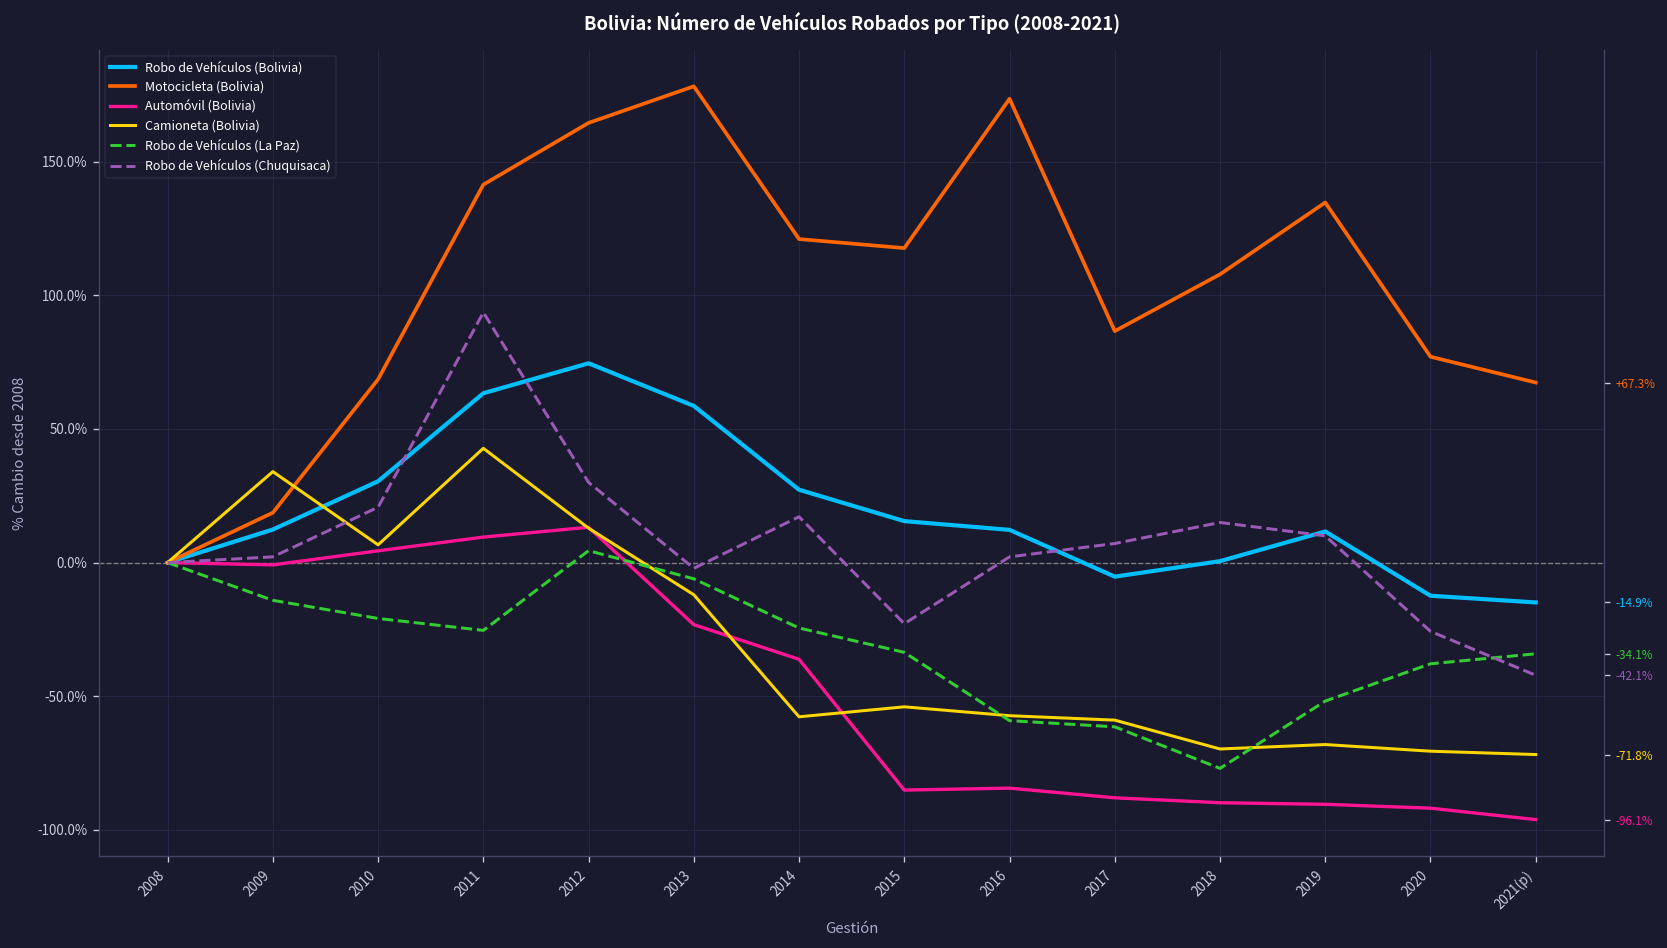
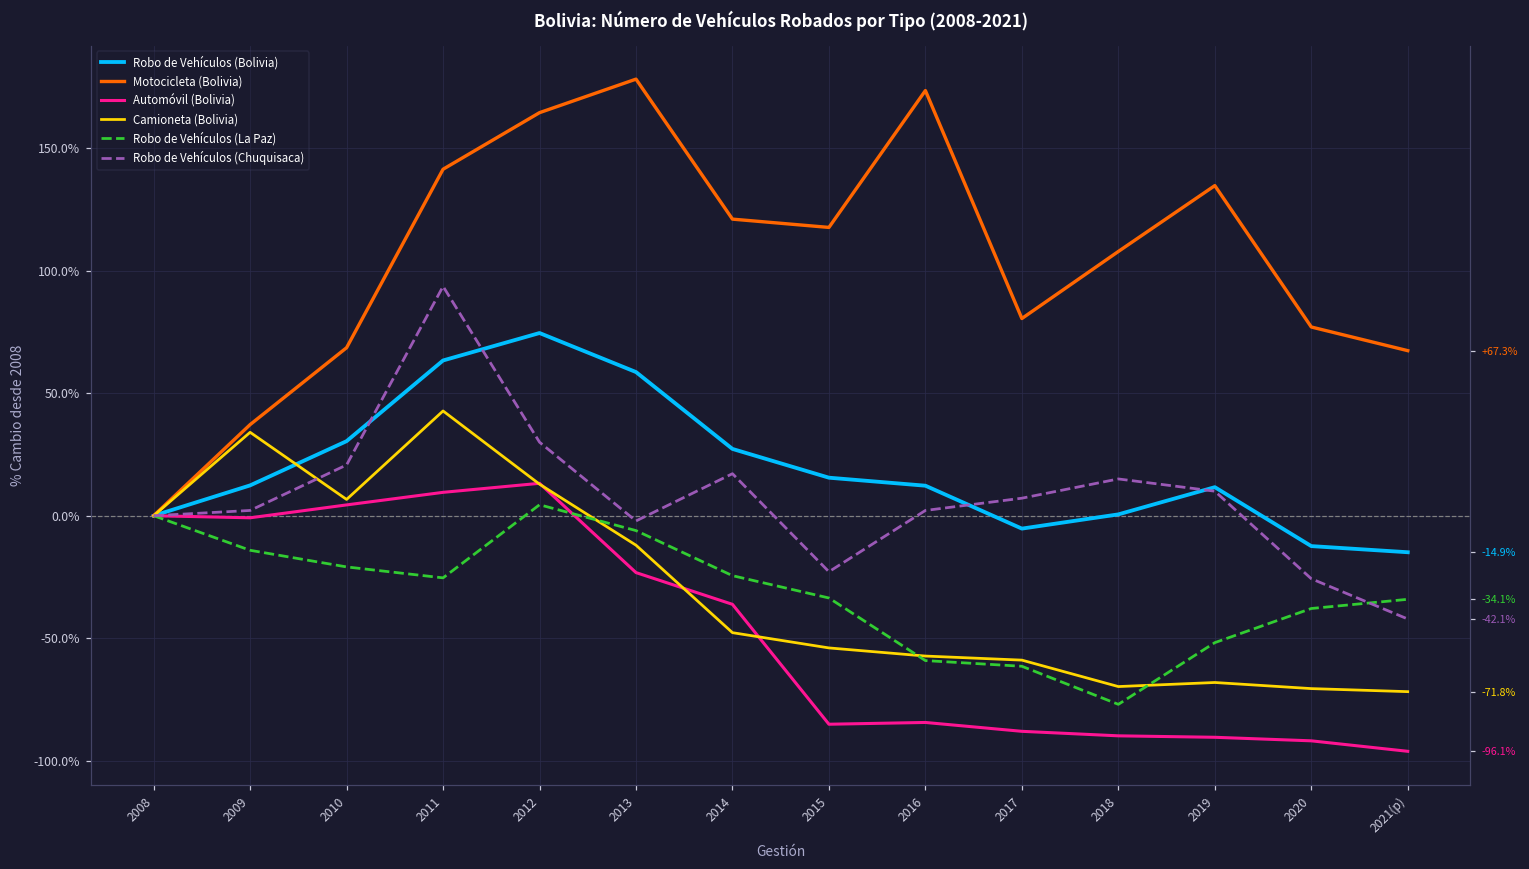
  {
    "Robo de Vehículos (Bolivia)": {
      "2009": "12%",
      "2010": "30%",
      "2011": "63%",
      "2012": "75%",
      "2013": "59%",
      "2014": "27%",
      "2015": "16%",
      "2016": "12%",
      "2017": "-5%",
      "2018": "1%",
      "2019": "12%",
      "2020": "-12%",
      "2021(p)": "-15%"
    },
    "Motocicleta (Bolivia)": {
-     "2009": "19%",
+     "2009": "37%",
      "2010": "69%",
      "2011": "141%",
      "2012": "164%",
      "2013": "178%",
      "2014": "121%",
      "2015": "118%",
      "2016": "173%",
-     "2017": "87%",
+     "2017": "80%",
      "2018": "108%",
      "2019": "135%",
      "2020": "77%",
      "2021(p)": "67%"
    },
    "Automóvil (Bolivia)": {
      "2009": "-1%",
      "2010": "4%",
      "2011": "10%",
      "2013": "-23%",
      "2014": "-36%",
      "2015": "-85%",
      "2016": "-84%",
      "2017": "-88%",
      "2018": "-90%",
      "2019": "-90%",
      "2020": "-92%",
      "2021(p)": "-96%"
    },
    "Camioneta (Bolivia)": {
      "2009": "34%",
      "2010": "7%",
      "2011": "43%",
      "2013": "-12%",
-     "2014": "-58%",
+     "2014": "-48%",
      "2015": "-54%",
      "2016": "-57%",
      "2017": "-59%",
      "2018": "-70%",
      "2019": "-68%",
      "2020": "-71%",
      "2021(p)": "-72%"
    },
    "Robo de Vehículos (La Paz)": {
      "2009": "-14%",
      "2010": "-21%",
      "2011": "-25%",
      "2012": "4%",
      "2013": "-6%",
      "2014": "-24%",
      "2015": "-34%",
      "2016": "-59%",
      "2017": "-61%",
      "2018": "-77%",
      "2019": "-52%",
      "2020": "-38%",
      "2021(p)": "-34%"
    },
    "Robo de Vehículos (Chuquisaca)": {
      "2009": "2%",
      "2010": "21%",
      "2011": "94%",
      "2012": "30%",
      "2013": "-2%",
      "2014": "17%",
      "2015": "-23%",
      "2016": "2%",
      "2017": "7%",
      "2018": "15%",
      "2019": "10%",
      "2020": "-26%",
      "2021(p)": "-42%"
    }
  }
